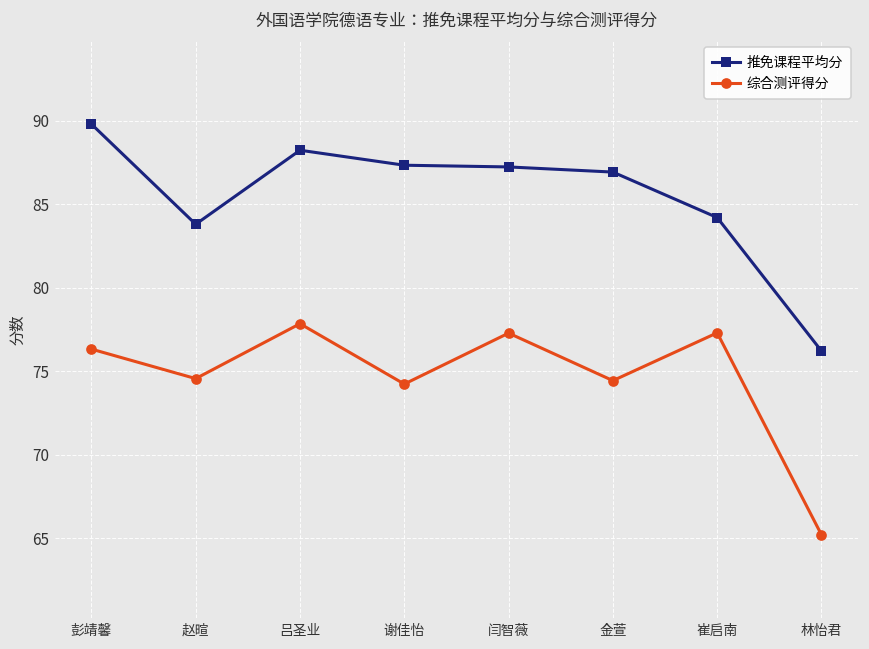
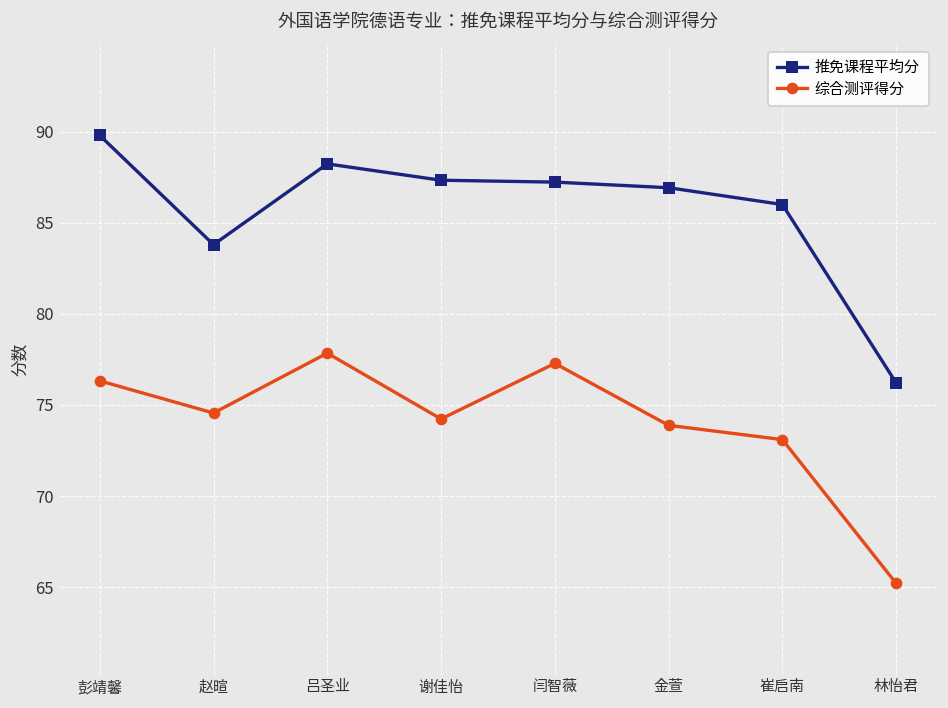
  {
    "推免课程平均分": {
      "彭靖馨": 89.8,
      "赵暄": 83.8,
      "吕圣业": 88.2,
      "谢佳怡": 87.3,
      "闫智薇": 87.2,
      "金萱": 86.9,
-     "崔启南": 84.2,
+     "崔启南": 86.0,
      "林怡君": 76.2
    },
    "综合测评得分": {
      "彭靖馨": 76.3,
      "赵暄": 74.6,
      "吕圣业": 77.8,
      "谢佳怡": 74.2,
      "闫智薇": 77.3,
-     "金萱": 74.4,
-     "崔启南": 77.3,
+     "金萱": 73.9,
+     "崔启南": 73.1,
      "林怡君": 65.2
    }
  }
